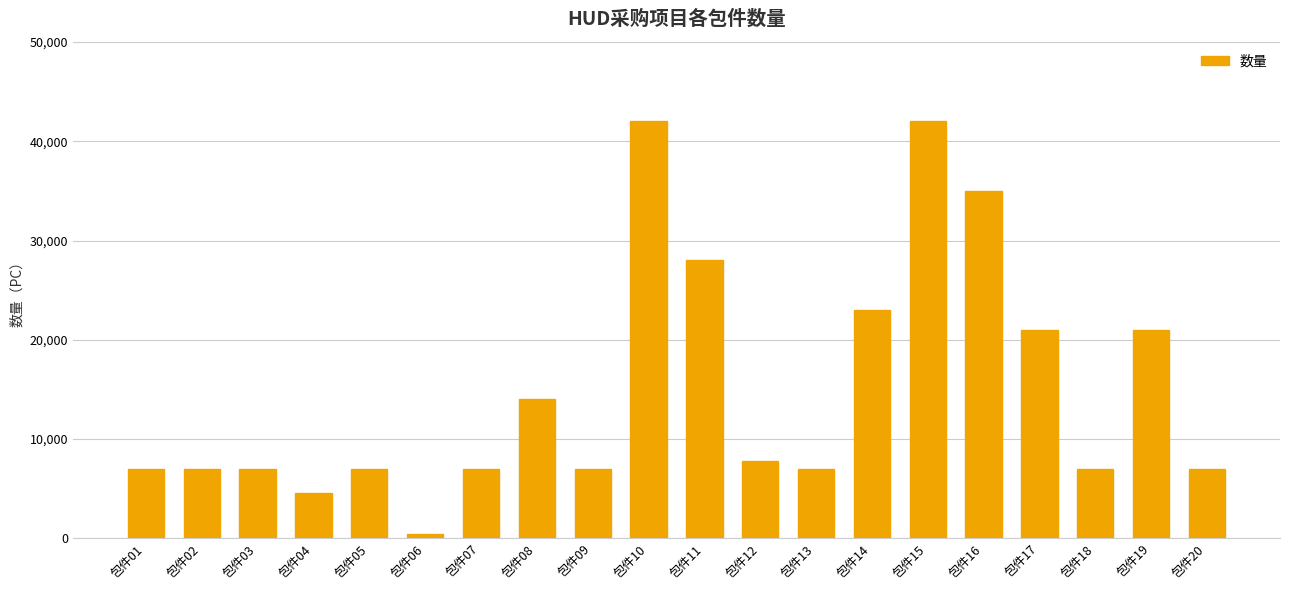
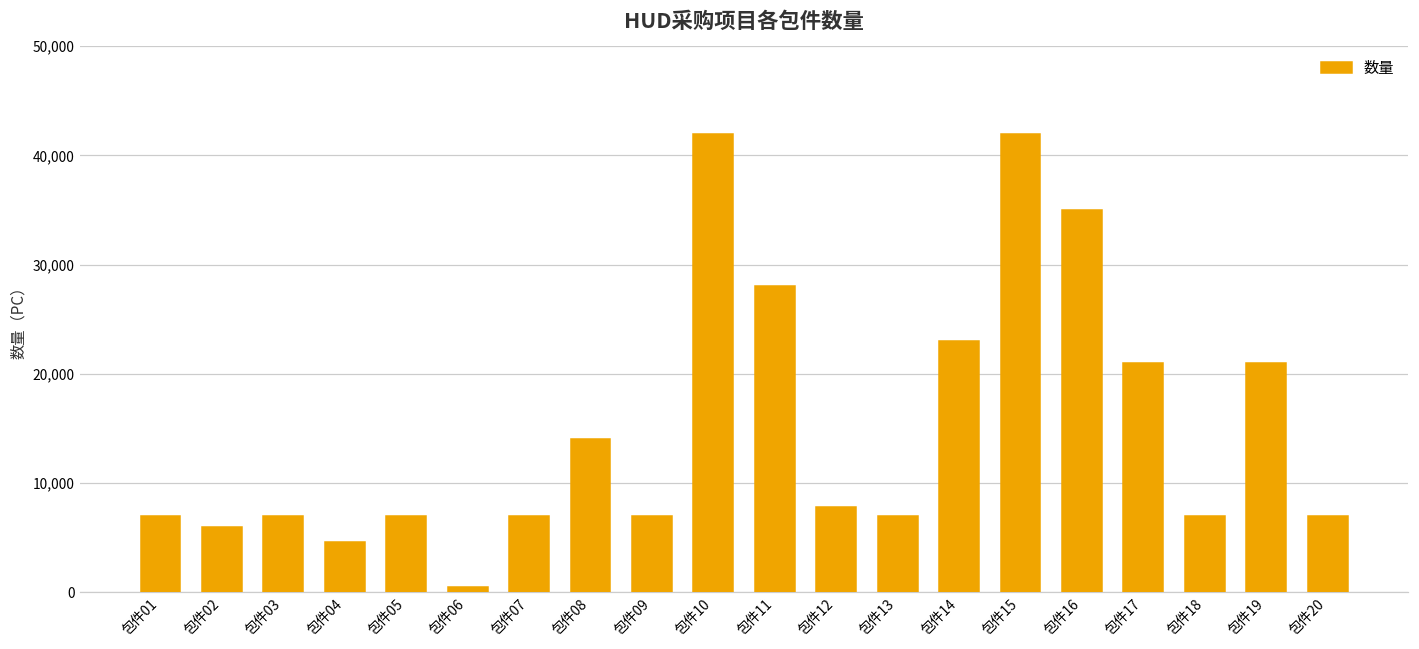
  {
    "包件01": "7,000",
-   "包件02": "7,000",
+   "包件02": "6,000",
    "包件03": "7,000",
    "包件04": "5,000",
    "包件05": "7,000",
    "包件06": "0",
    "包件07": "7,000",
    "包件08": "14,000",
    "包件09": "7,000",
    "包件10": "42,000",
    "包件11": "28,000",
    "包件12": "8,000",
    "包件13": "7,000",
    "包件14": "23,000",
    "包件15": "42,000",
    "包件16": "35,000",
    "包件17": "21,000",
    "包件18": "7,000",
    "包件19": "21,000",
    "包件20": "7,000"
  }
